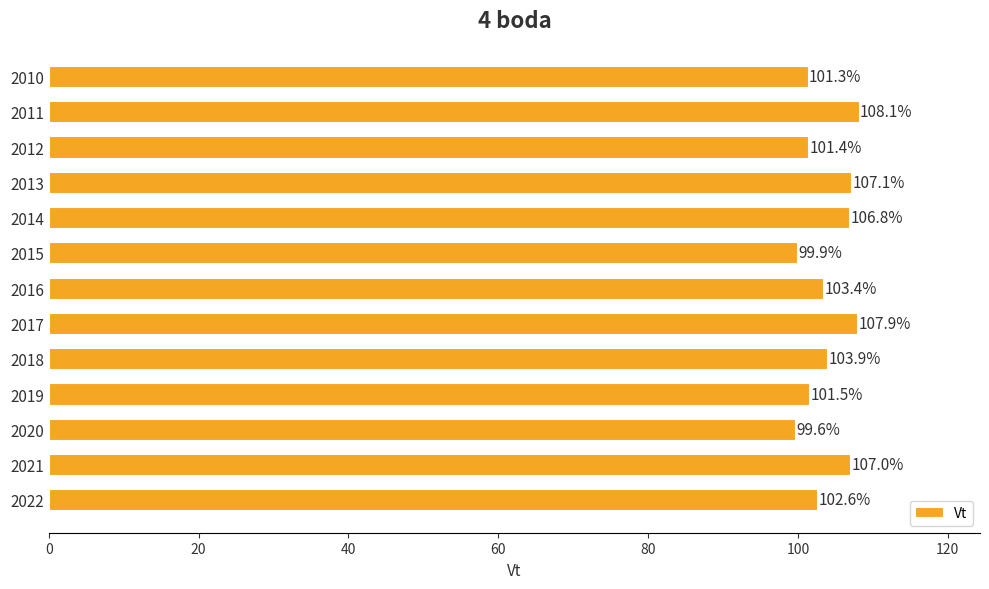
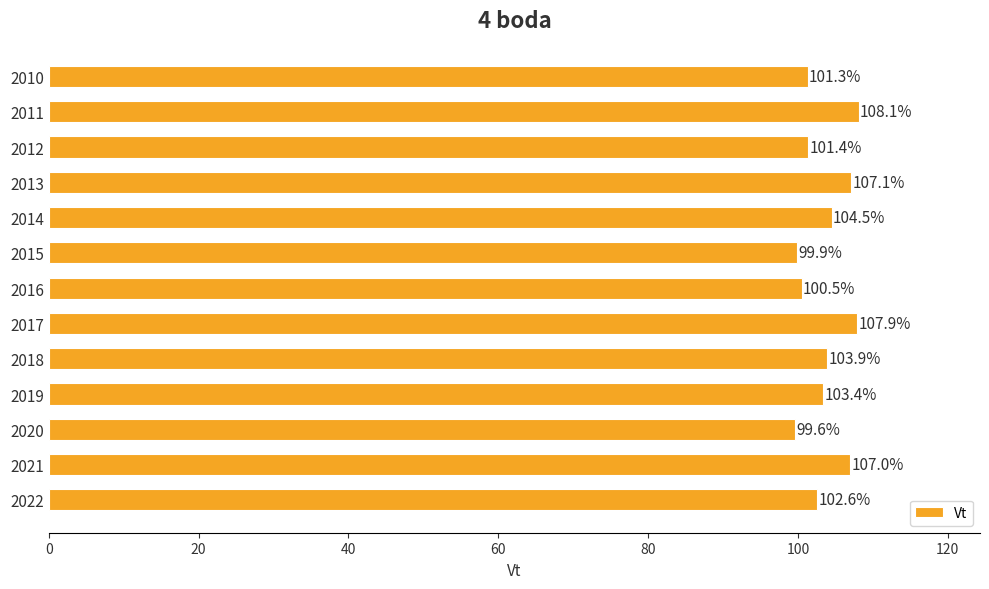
  {
    "2010": "101.3%",
    "2011": "108.1%",
    "2012": "101.4%",
    "2013": "107.1%",
-   "2014": "106.8%",
+   "2014": "104.5%",
    "2015": "99.9%",
-   "2016": "103.4%",
+   "2016": "100.5%",
    "2017": "107.9%",
    "2018": "103.9%",
-   "2019": "101.5%",
+   "2019": "103.4%",
    "2020": "99.6%",
    "2021": "107.0%",
    "2022": "102.6%"
  }
